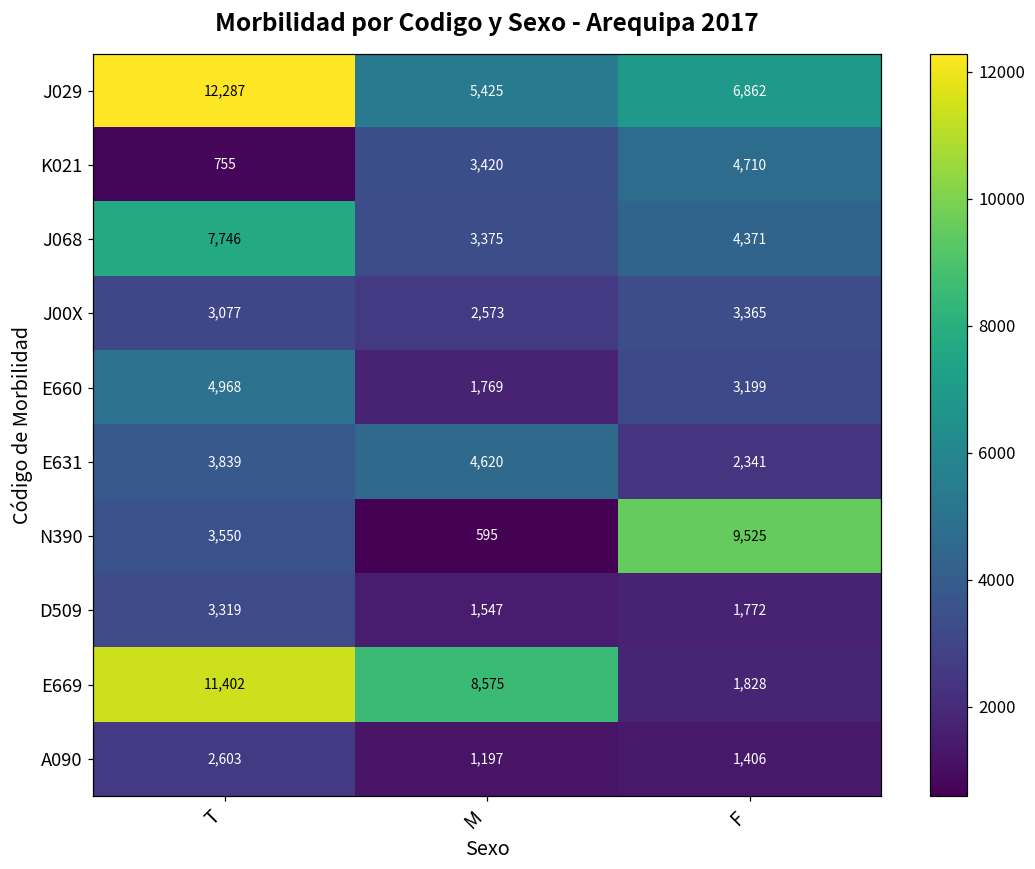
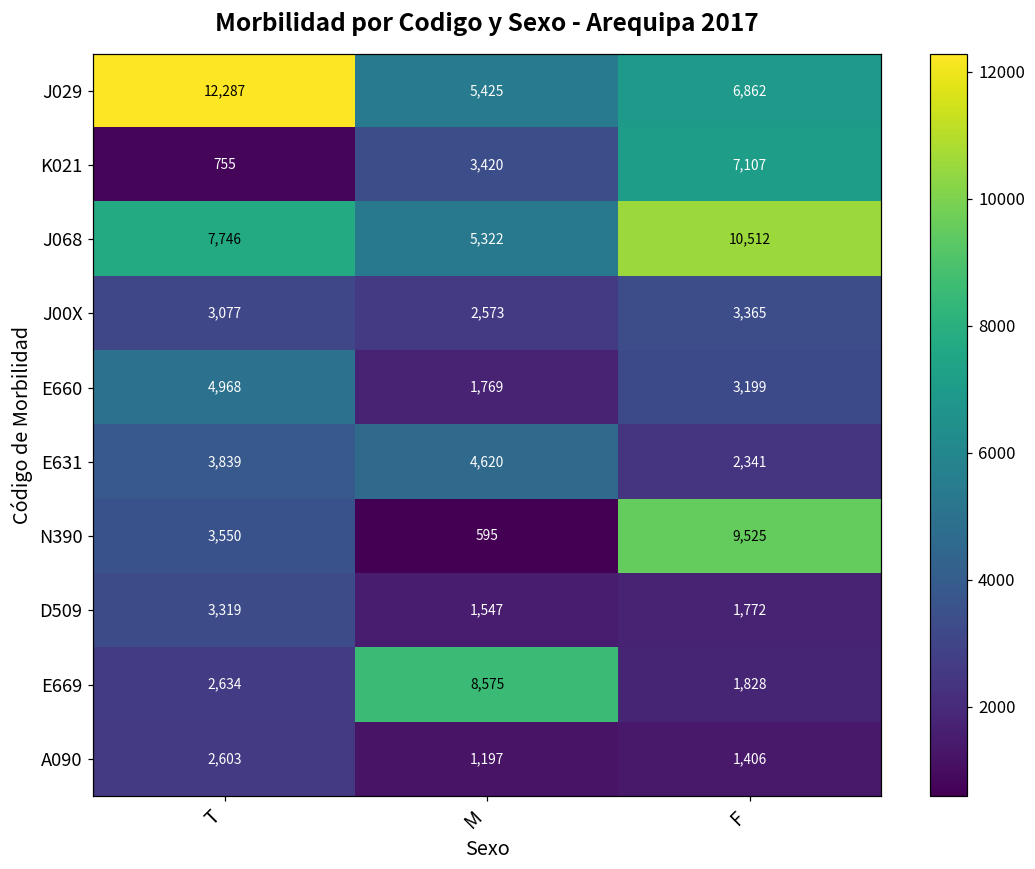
  {
    "J029": {
      "T": "12,287",
      "M": "5,425",
      "F": "6,862"
    },
    "K021": {
      "T": "755",
      "M": "3,420",
-     "F": "4,710"
+     "F": "7,107"
    },
    "J068": {
      "T": "7,746",
-     "M": "3,375",
-     "F": "4,371"
+     "M": "5,322",
+     "F": "10,512"
    },
    "J00X": {
      "T": "3,077",
      "M": "2,573",
      "F": "3,365"
    },
    "E660": {
      "T": "4,968",
      "M": "1,769",
      "F": "3,199"
    },
    "E631": {
      "T": "3,839",
      "M": "4,620",
      "F": "2,341"
    },
    "N390": {
      "T": "3,550",
      "M": "595",
      "F": "9,525"
    },
    "D509": {
      "T": "3,319",
      "M": "1,547",
      "F": "1,772"
    },
    "E669": {
-     "T": "11,402",
+     "T": "2,634",
      "M": "8,575",
      "F": "1,828"
    },
    "A090": {
      "T": "2,603",
      "M": "1,197",
      "F": "1,406"
    }
  }
